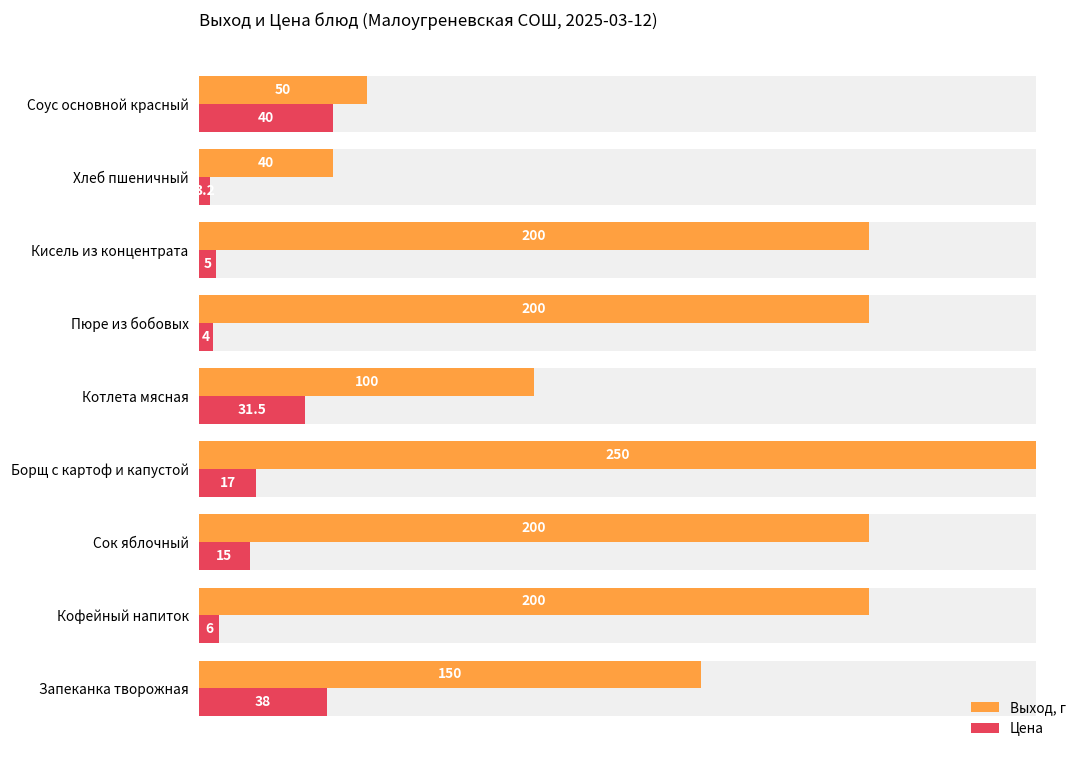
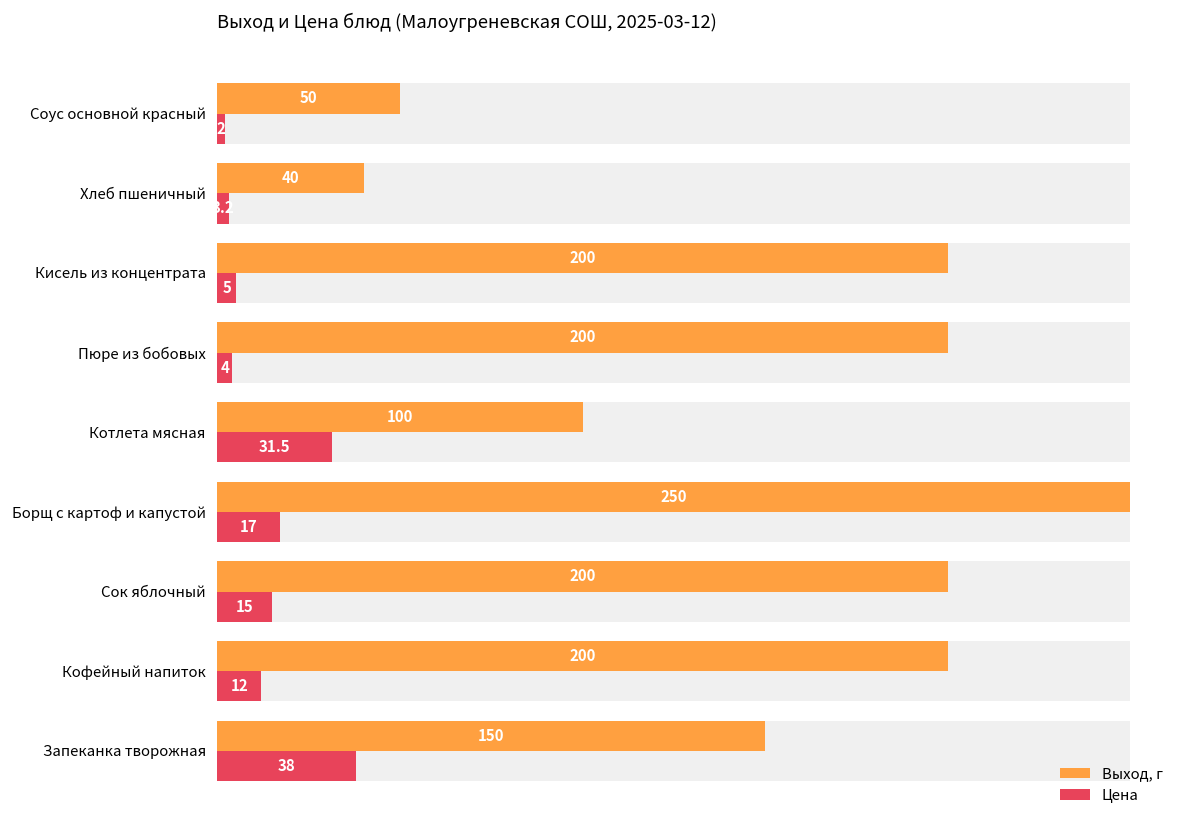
  {
    "Выход, г": {
      "Борщ с картоф и капустой": 250
    },
    "Цена": {
-     "Соус основной красный": 40,
-     "Кофейный напиток": 6
+     "Соус основной красный": 2,
+     "Кофейный напиток": 12
    }
  }
